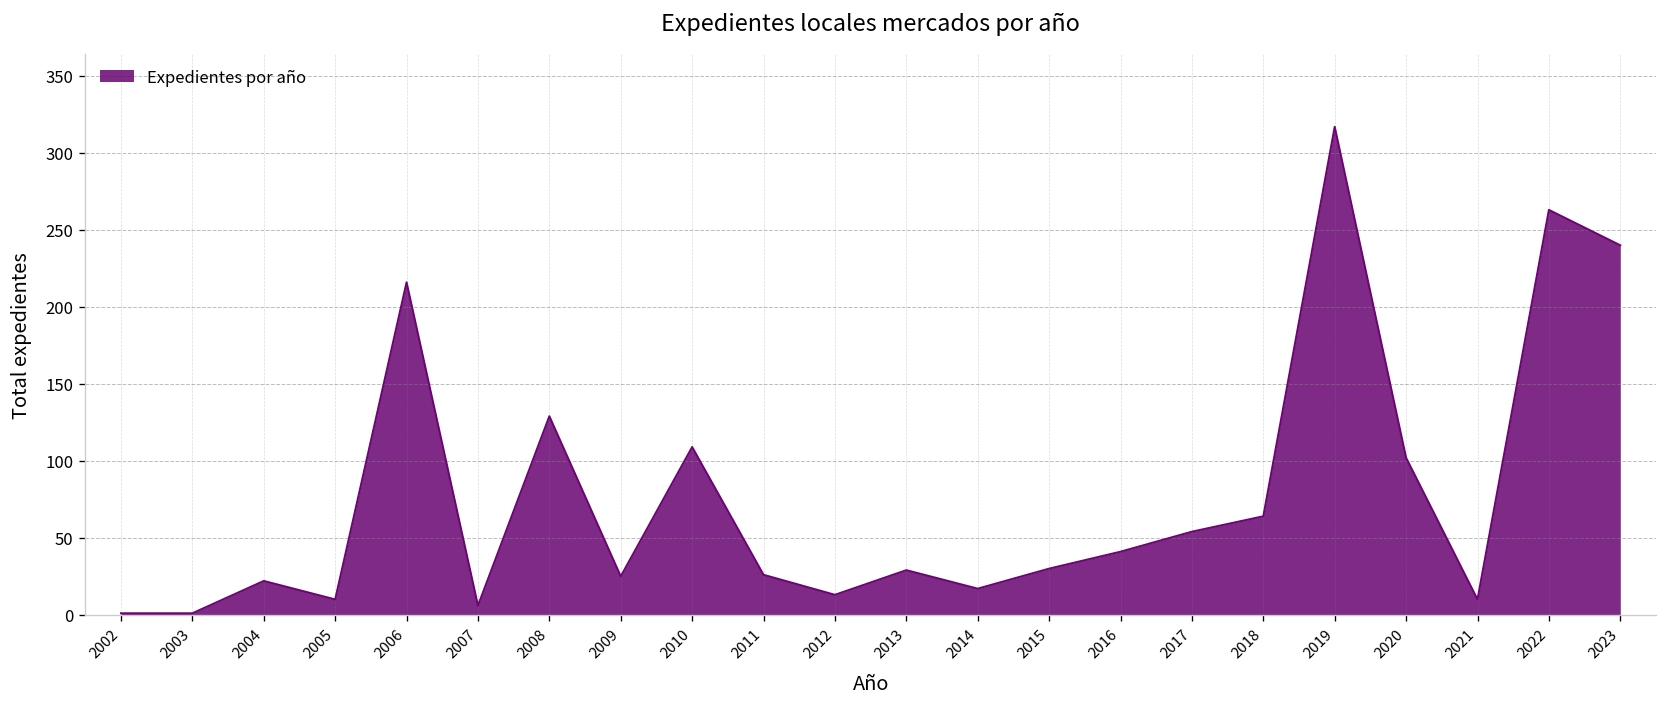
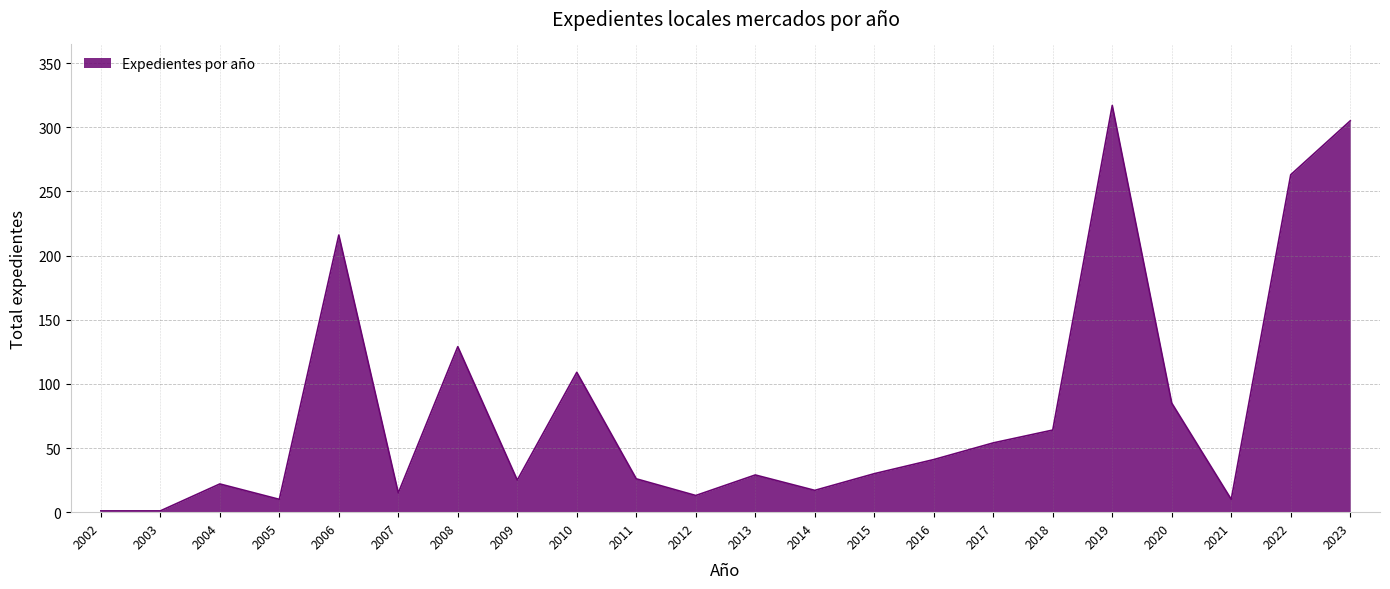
  {
    "2002": 1,
    "2003": 1,
    "2004": 22,
    "2005": 10,
    "2006": 216,
-   "2007": 6,
+   "2007": 15,
    "2008": 129,
    "2009": 25,
    "2010": 109,
    "2011": 26,
    "2012": 13,
    "2013": 29,
    "2014": 17,
    "2015": 30,
    "2016": 41,
    "2017": 54,
    "2018": 64,
    "2019": 317,
-   "2020": 102,
+   "2020": 85,
    "2021": 10,
    "2022": 263,
-   "2023": 240
+   "2023": 305
  }
